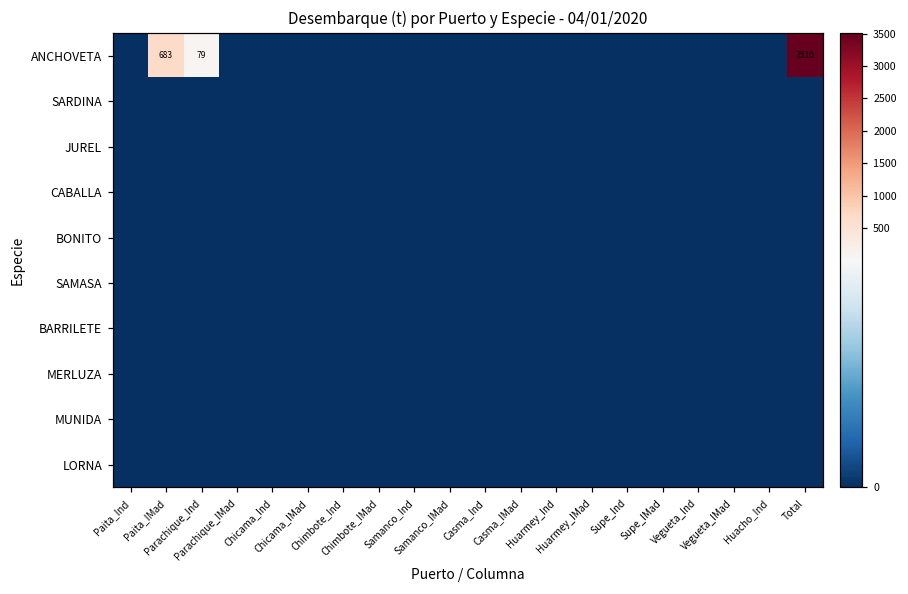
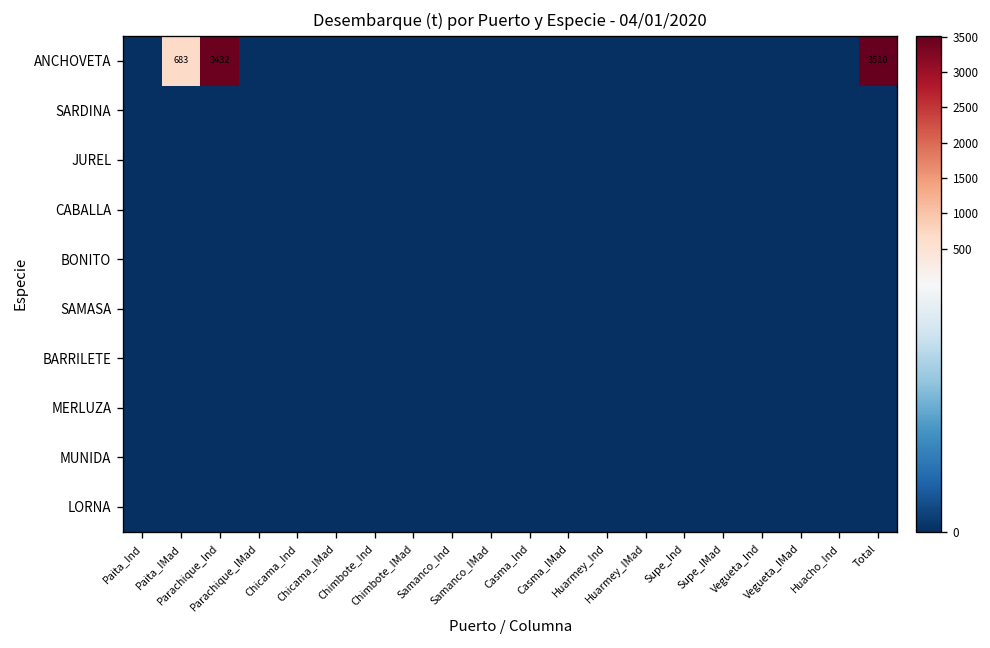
  {
    "ANCHOVETA": {
      "Paita_IMad": 683,
-     "Parachique_Ind": 79,
+     "Parachique_Ind": 3432,
      "Total": 3510
    }
  }
